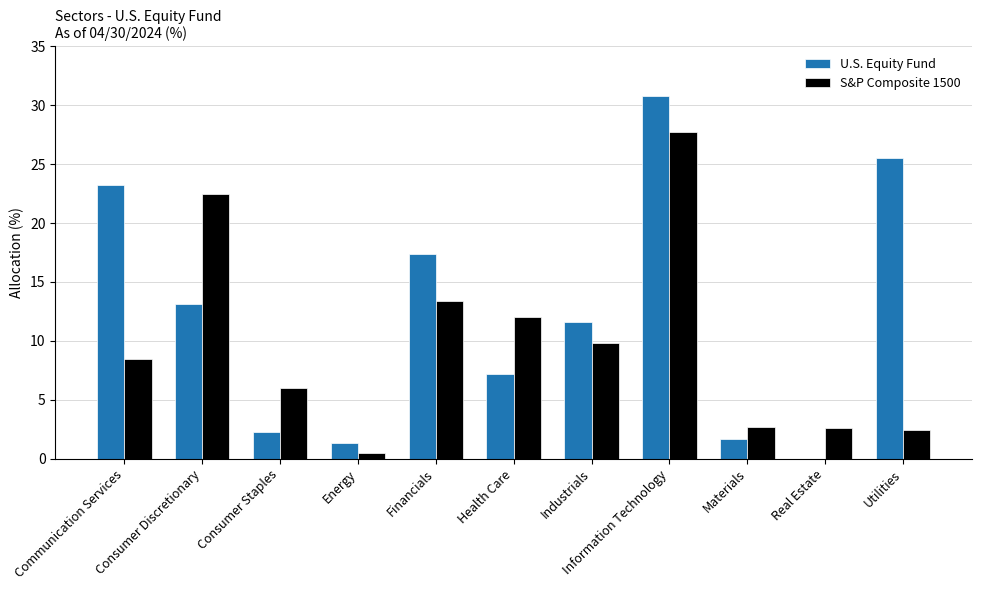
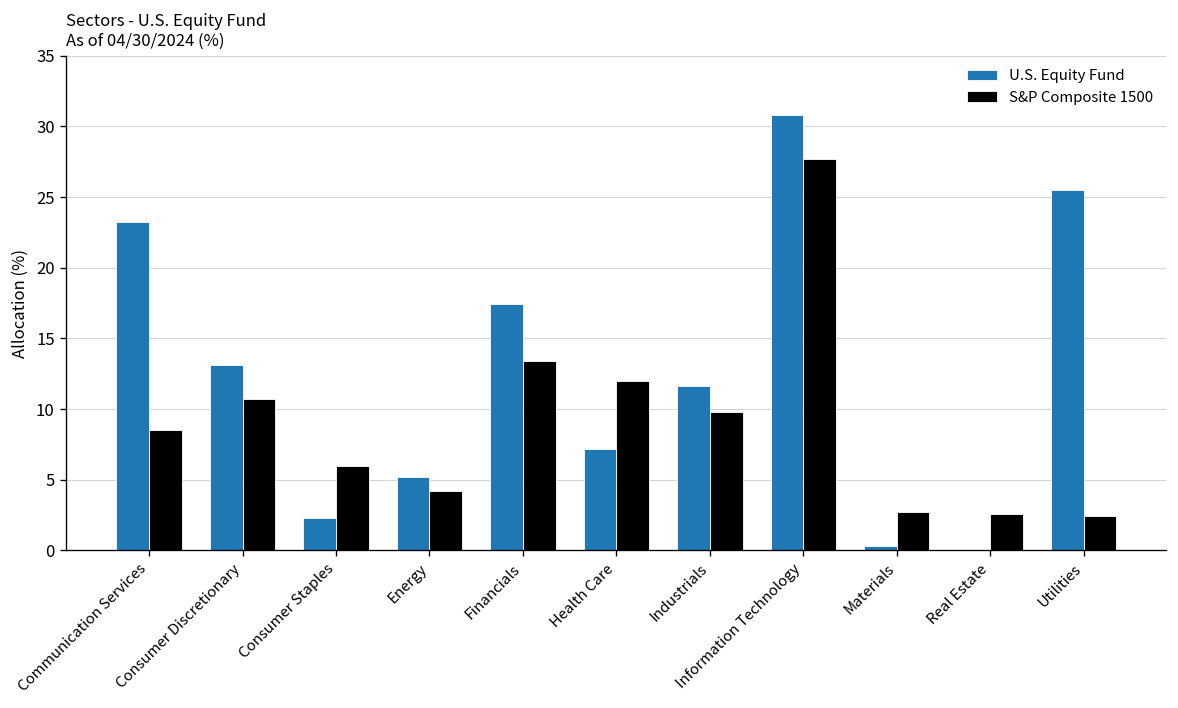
  {
    "U.S. Equity Fund": {
      "Communication Services": 23.2,
      "Consumer Discretionary": 13.1,
      "Consumer Staples": 2.3,
-     "Energy": 1.3,
+     "Energy": 5.2,
      "Financials": 17.4,
      "Health Care": 7.2,
      "Industrials": 11.6,
      "Information Technology": 30.8,
-     "Materials": 1.7,
+     "Materials": 0.3,
      "Real Estate": 0.0,
      "Utilities": 25.5
    },
    "S&P Composite 1500": {
      "Communication Services": 8.5,
-     "Consumer Discretionary": 22.5,
+     "Consumer Discretionary": 10.7,
      "Consumer Staples": 6.0,
-     "Energy": 0.5,
+     "Energy": 4.2,
      "Financials": 13.4,
      "Health Care": 12.0,
      "Industrials": 9.8,
      "Information Technology": 27.7,
      "Materials": 2.7,
      "Real Estate": 2.6,
      "Utilities": 2.4
    }
  }
